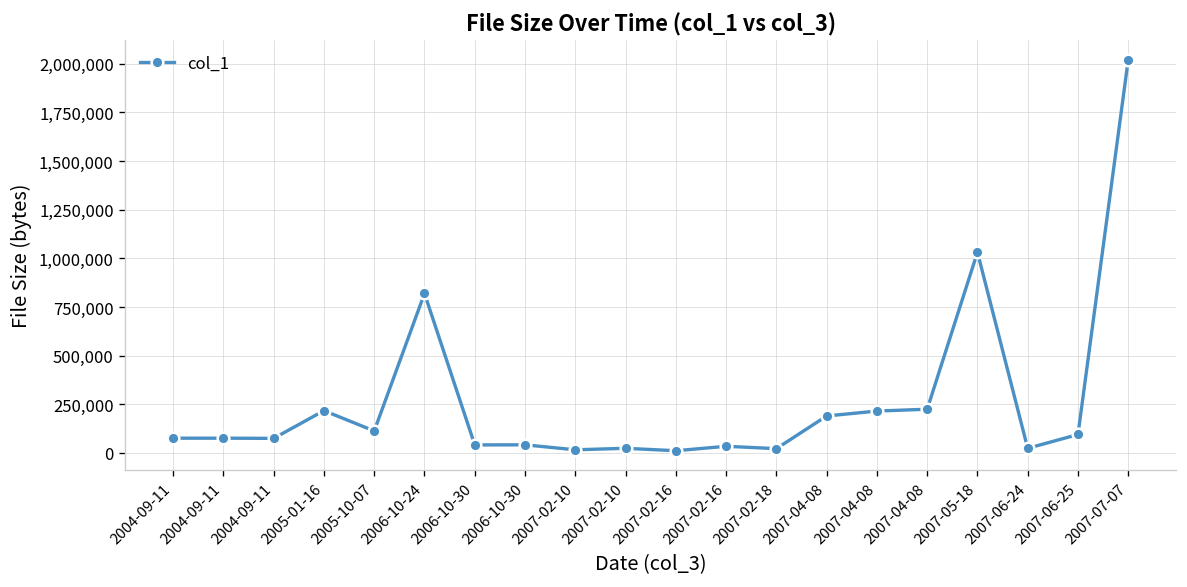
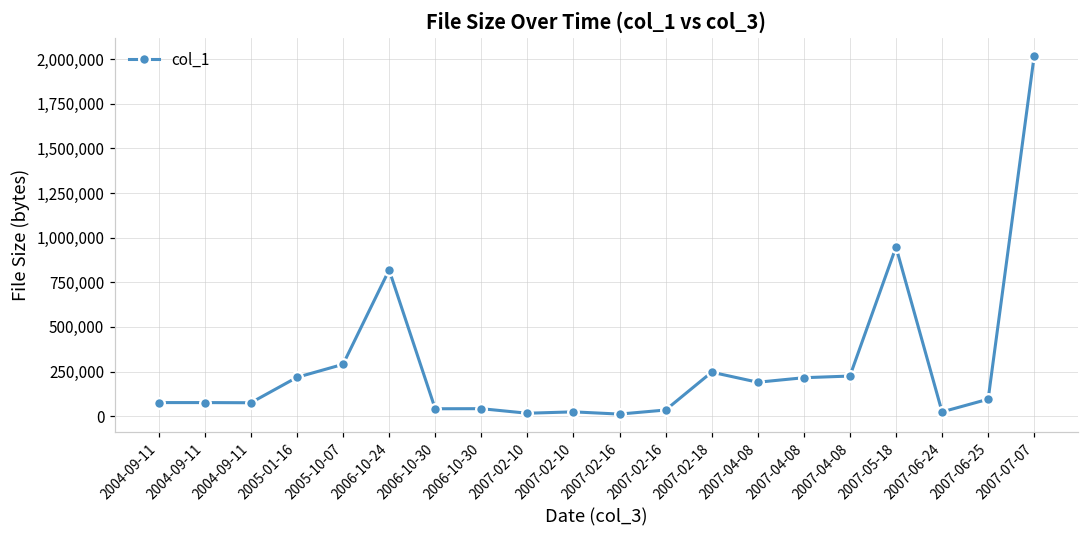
  {
    "2005-01-16": "220,000",
-   "2005-10-07": "110,000",
+   "2005-10-07": "290,000",
    "2006-10-24": "820,000",
-   "2007-02-18": "20,000",
-   "2007-05-18": "1,030,000",
+   "2007-02-18": "250,000",
+   "2007-05-18": "950,000",
    "2007-06-24": "20,000",
    "2007-06-25": "90,000",
    "2007-07-07": "2,020,000"
  }
